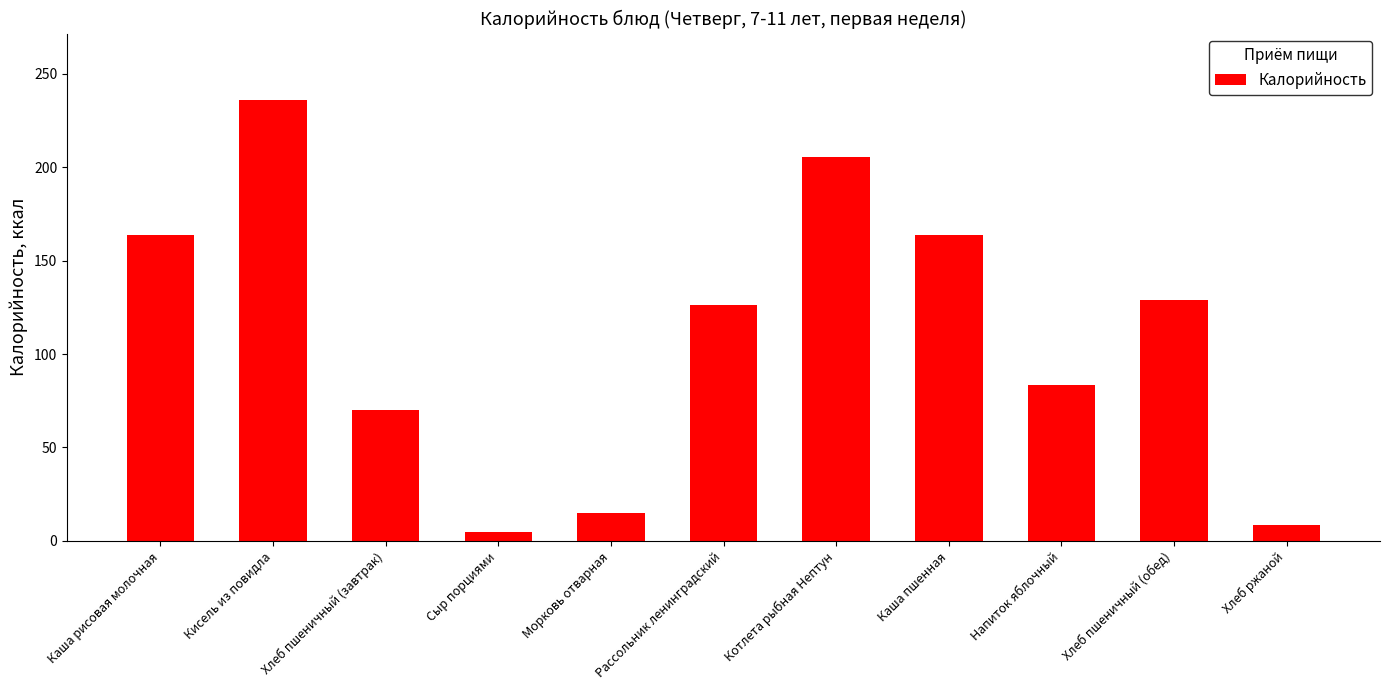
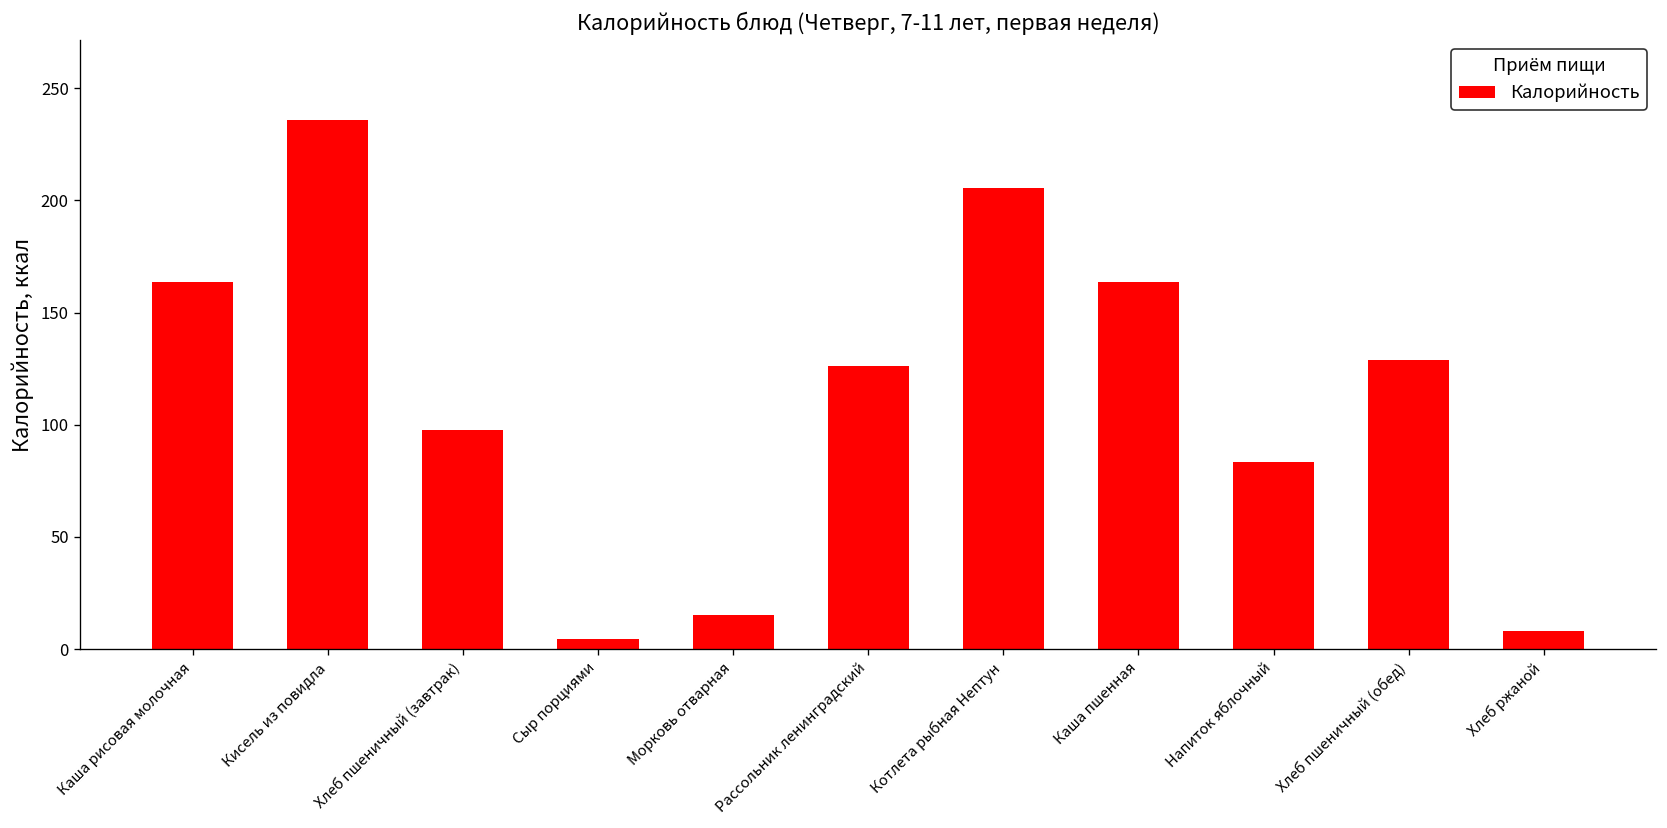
  {
    "Каша рисовая молочная": 164,
    "Кисель из повидла": 236,
-   "Хлеб пшеничный (завтрак)": 70,
+   "Хлеб пшеничный (завтрак)": 98,
    "Сыр порциями": 5,
    "Морковь отварная": 15,
    "Рассольник ленинградский": 126,
    "Котлета рыбная Нептун": 206,
    "Каша пшенная": 164,
    "Напиток яблочный": 83,
    "Хлеб пшеничный (обед)": 129,
    "Хлеб ржаной": 8
  }
